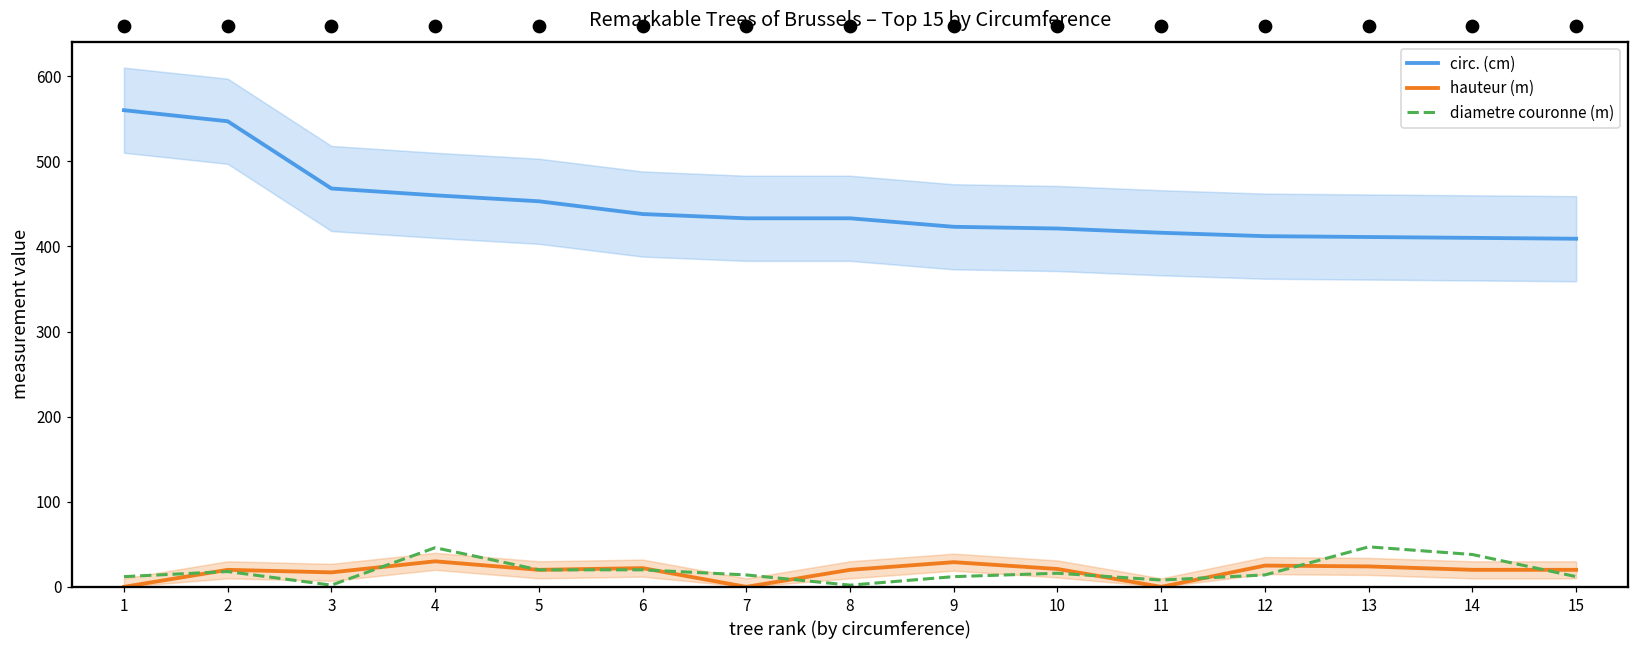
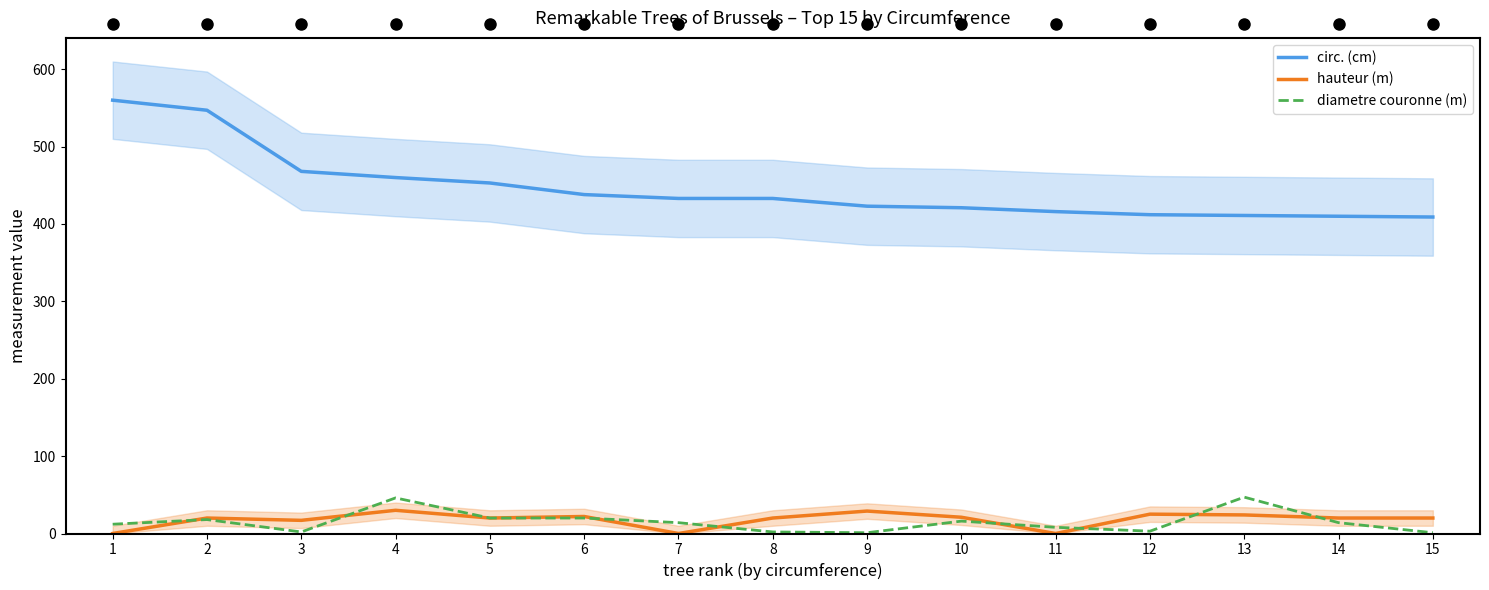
  {
    "diametre couronne (m)": {
      "3": 0,
      "4": 50,
      "7": 10,
      "8": 0,
-     "9": 10,
+     "9": 0,
      "10": 20,
-     "12": 10,
+     "12": 0,
      "13": 50,
-     "14": 40,
-     "15": 10
+     "14": 10,
+     "15": 0
    }
  }
